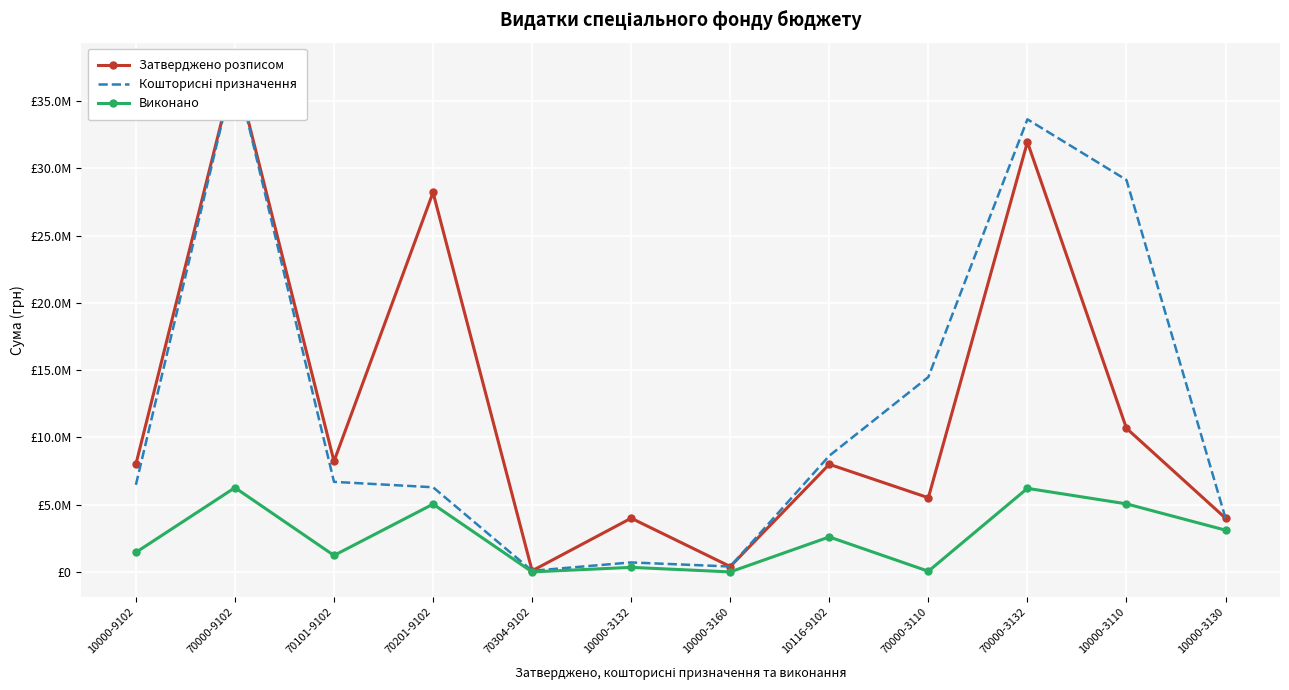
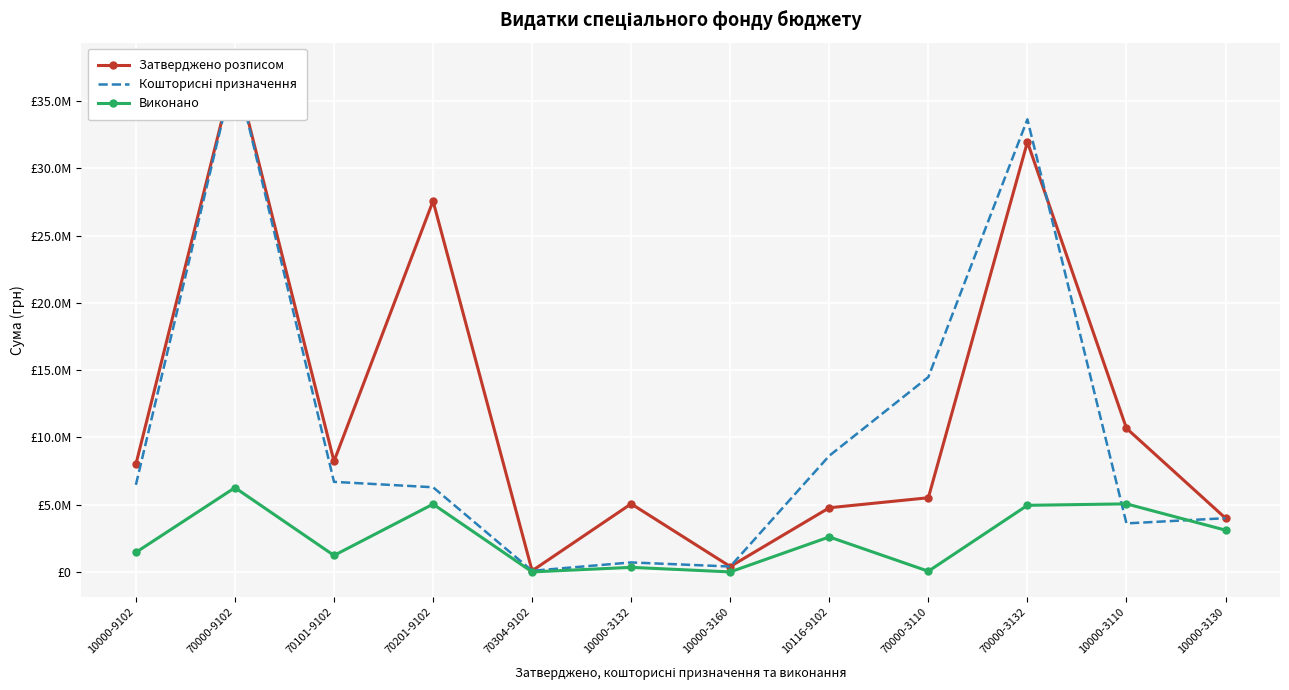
  {
    "Затверджено розписом": {
      "10000-9102": "£8000000",
      "70101-9102": "£8200000",
-     "70201-9102": "£28200000",
-     "10000-3132": "£4000000",
-     "10116-9102": "£8000000",
+     "70201-9102": "£27600000",
+     "10000-3132": "£5100000",
+     "10116-9102": "£4800000",
      "70000-3110": "£5500000",
      "70000-3132": "£32000000",
      "10000-3110": "£10700000"
    },
    "Кошторисні призначення": {
      "10000-9102": "£6500000",
      "70101-9102": "£6700000",
      "70201-9102": "£6300000",
      "10000-3132": "£700000",
      "10116-9102": "£8600000",
      "70000-3110": "£14500000",
      "70000-3132": "£33600000",
-     "10000-3110": "£29100000"
+     "10000-3110": "£3600000"
    },
    "Виконано": {
      "10000-9102": "£1500000",
      "70000-9102": "£6300000",
      "70101-9102": "£1200000",
      "70201-9102": "£5000000",
      "10000-3132": "£300000",
      "10000-3160": "£0",
      "10116-9102": "£2600000",
      "70000-3110": "£0",
-     "70000-3132": "£6200000",
+     "70000-3132": "£5000000",
      "10000-3110": "£5100000",
      "10000-3130": "£3100000"
    }
  }
